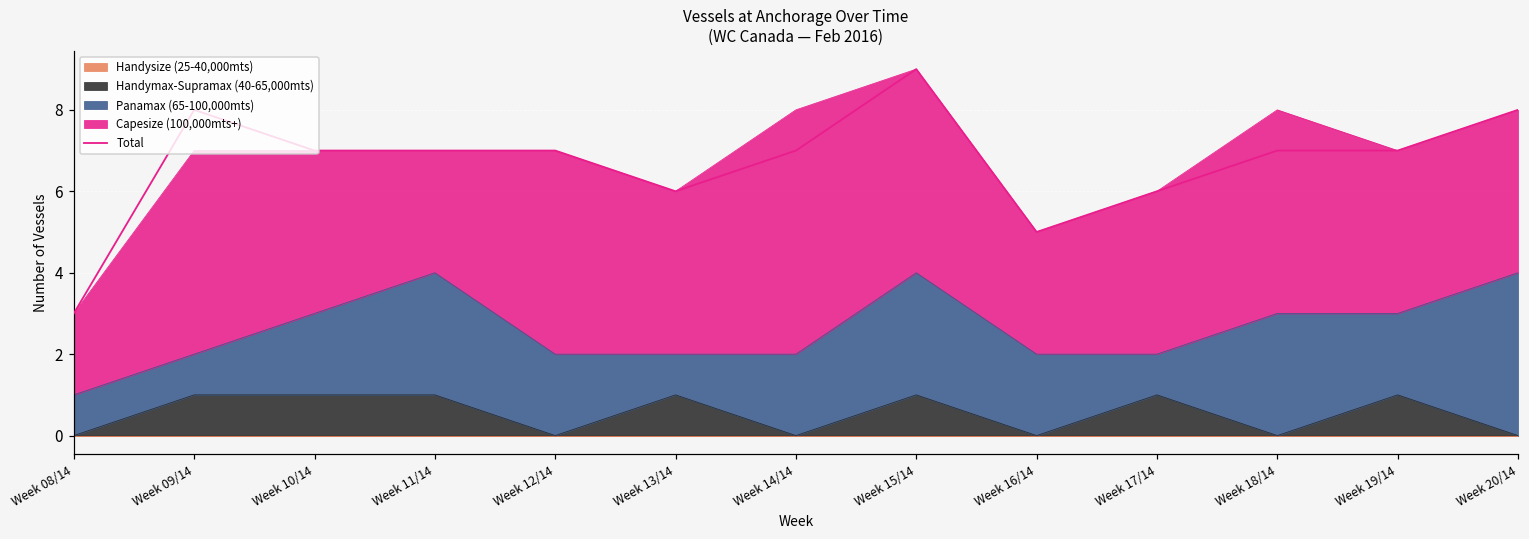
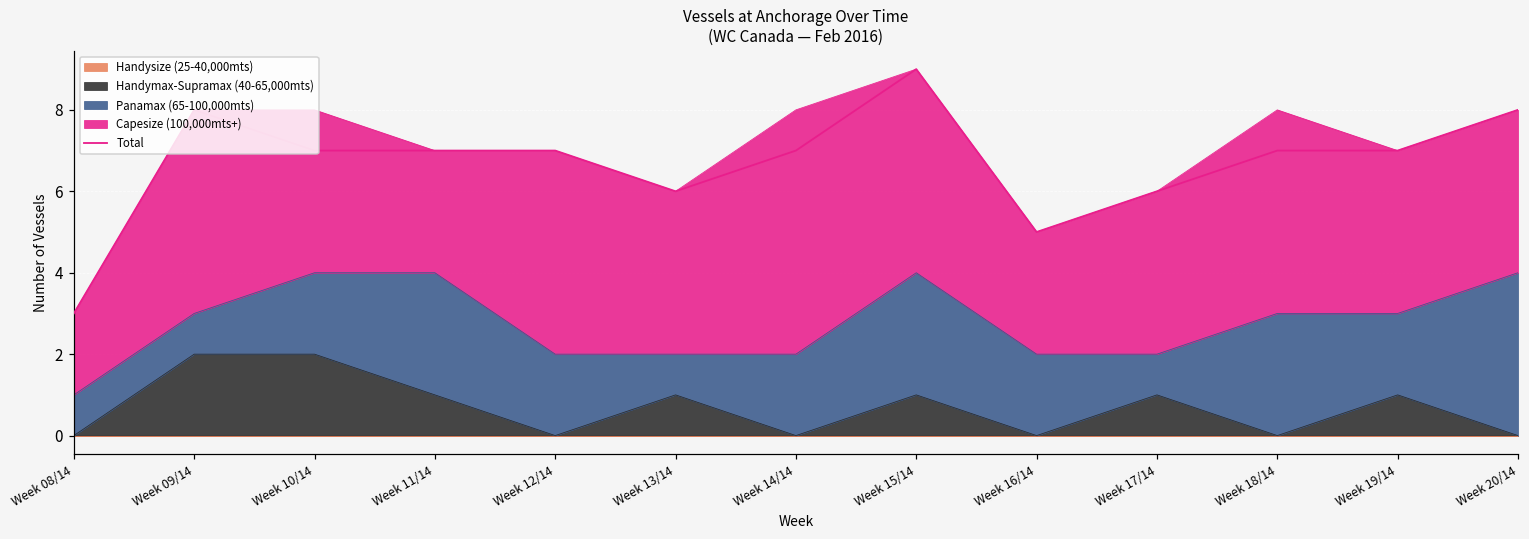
  {
    "Handysize (25-40,000mts)": {
      "Week 09/14": 0,
      "Week 10/14": 0,
      "Week 11/14": 0,
      "Week 13/14": 0,
      "Week 15/14": 0,
      "Week 17/14": 0,
      "Week 19/14": 0
    },
    "Handymax-Supramax (40-65,000mts)": {
-     "Week 09/14": 1,
-     "Week 10/14": 1,
+     "Week 09/14": 2,
+     "Week 10/14": 2,
      "Week 11/14": 1,
      "Week 13/14": 1,
      "Week 15/14": 1,
      "Week 17/14": 1,
      "Week 19/14": 1
    },
    "Panamax (65-100,000mts)": {
      "Week 08/14": 1,
      "Week 11/14": 4,
      "Week 12/14": 2,
      "Week 13/14": 2,
      "Week 14/14": 2,
      "Week 15/14": 4,
      "Week 16/14": 2,
      "Week 17/14": 2,
      "Week 18/14": 3,
      "Week 19/14": 3,
      "Week 20/14": 4
    }
  }
